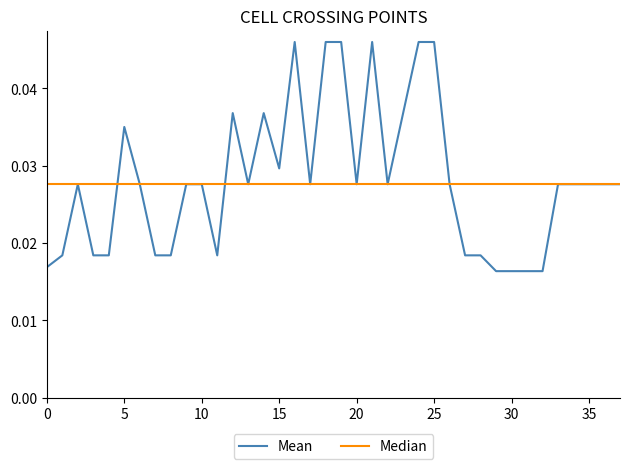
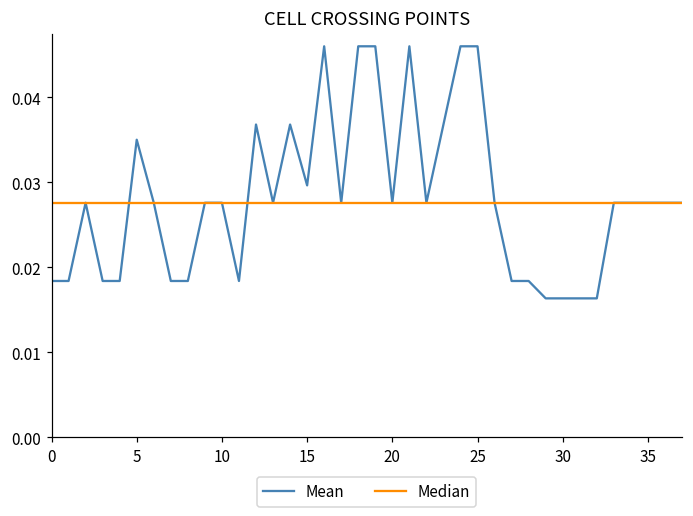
  {
    "Mean": {
-     "0": 0.017,
+     "0": 0.018,
      "5": 0.035,
      "15": 0.030,
      "25": 0.046,
      "30": 0.016
    },
    "Median": {
      "0": 0.028,
      "5": 0.028,
      "15": 0.028,
      "25": 0.028,
      "30": 0.028
    }
  }
